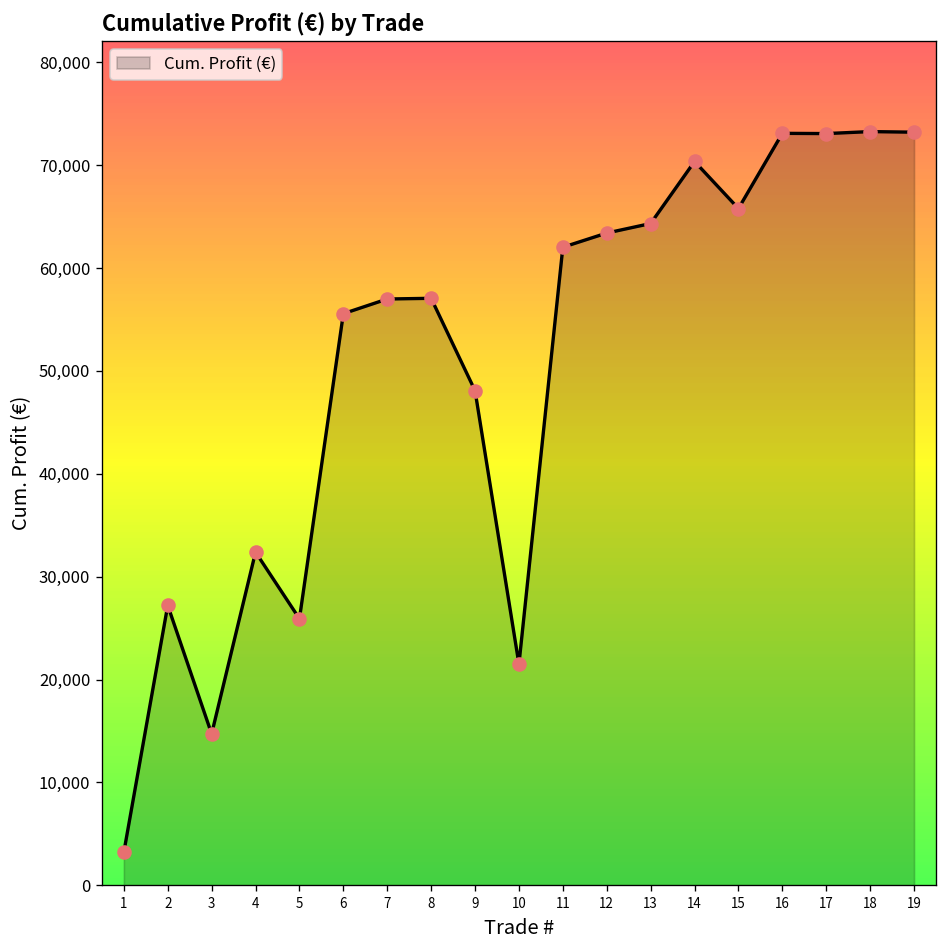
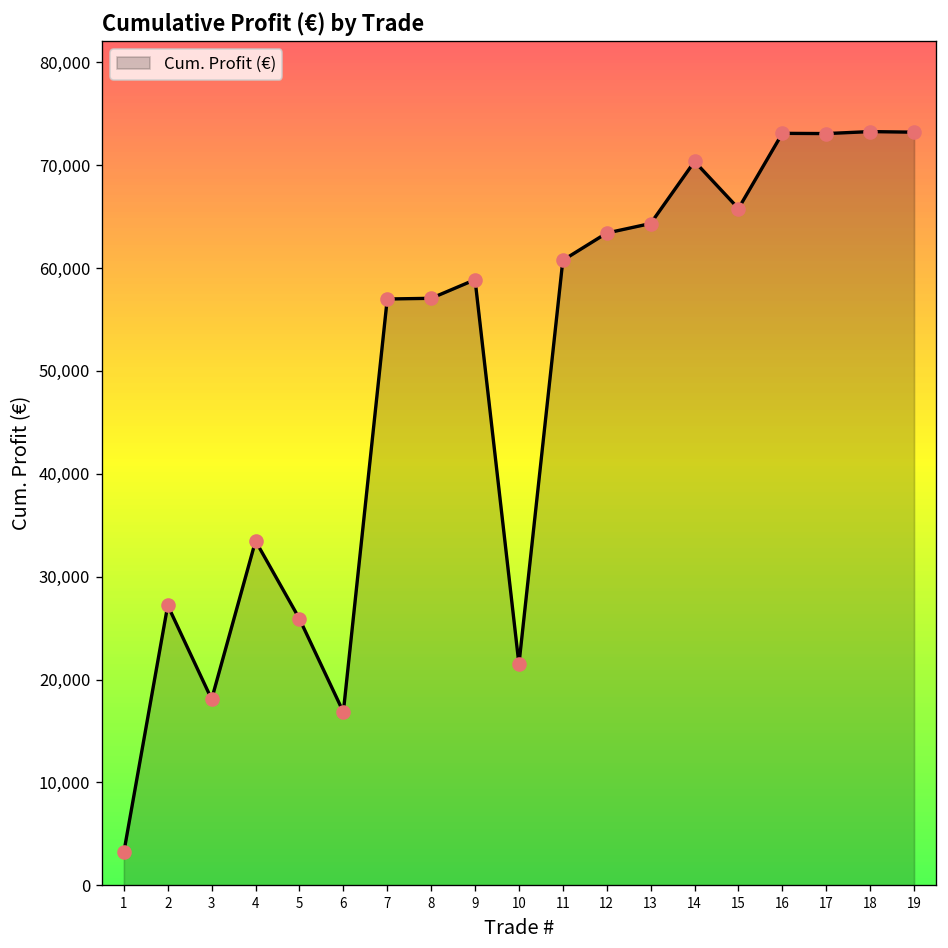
  {
    "1": "3,000",
    "2": "27,000",
-   "3": "15,000",
-   "4": "32,000",
+   "3": "18,000",
+   "4": "33,000",
    "5": "26,000",
-   "6": "56,000",
+   "6": "17,000",
    "7": "57,000",
    "8": "57,000",
-   "9": "48,000",
+   "9": "59,000",
    "10": "21,000",
-   "11": "62,000",
+   "11": "61,000",
    "12": "63,000",
    "13": "64,000",
    "14": "70,000",
    "15": "66,000",
    "16": "73,000",
    "17": "73,000",
    "18": "73,000",
    "19": "73,000"
  }
